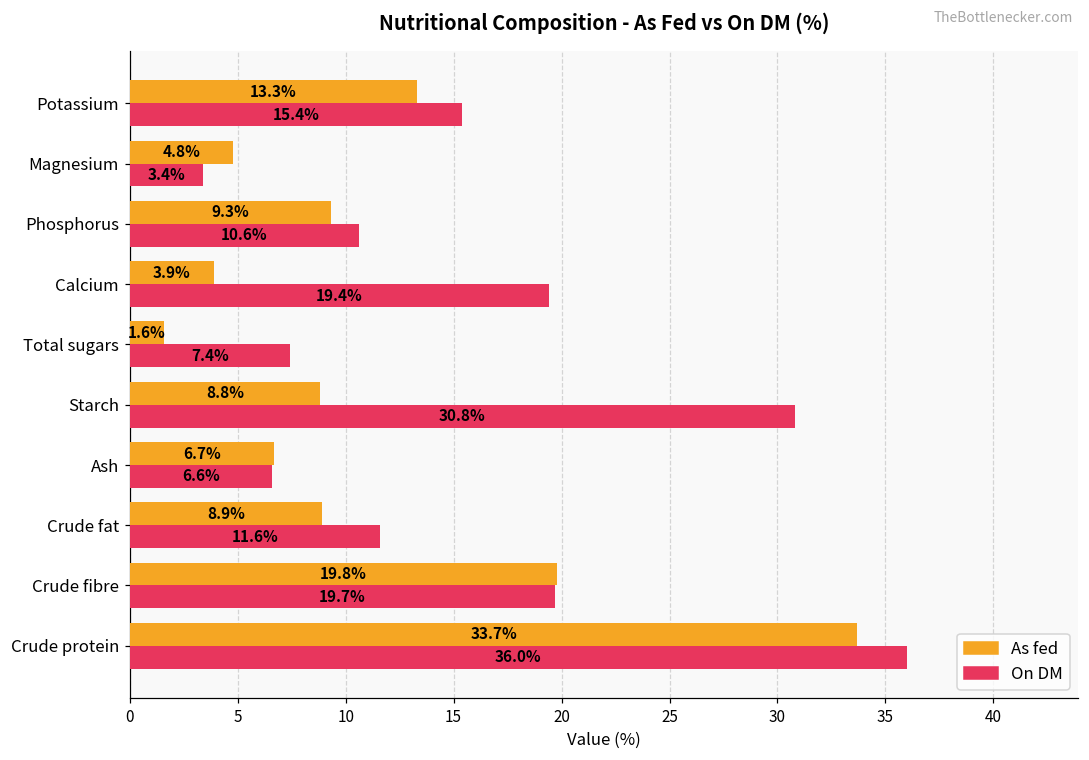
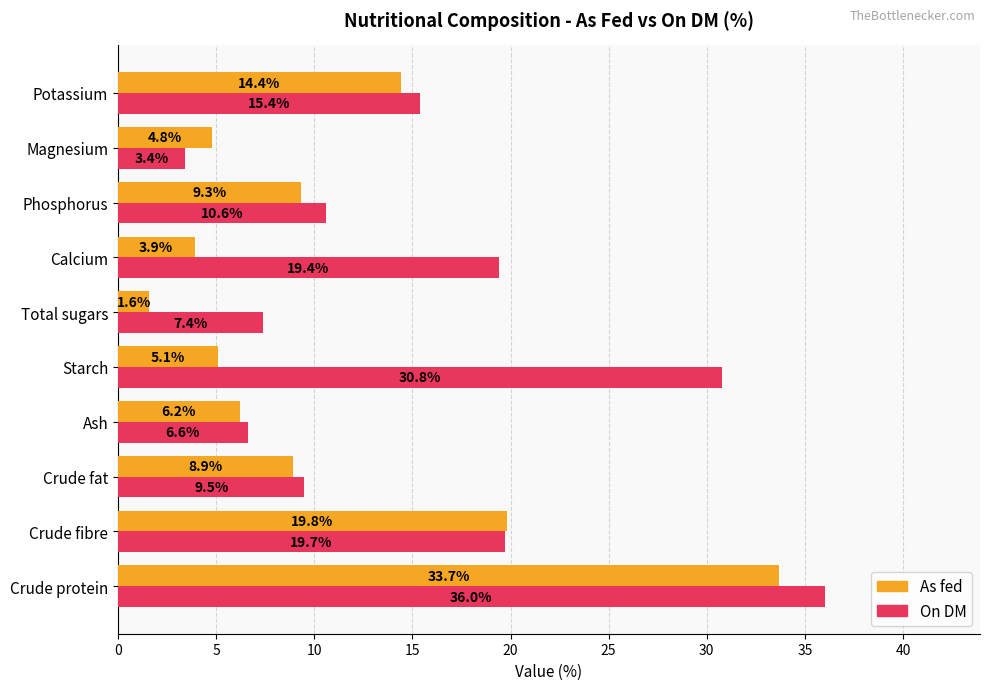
  {
    "As fed": {
-     "Potassium": "13.3%",
+     "Potassium": "14.4%",
      "Magnesium": "4.8%",
      "Phosphorus": "9.3%",
      "Calcium": "3.9%",
      "Total sugars": "1.6%",
-     "Starch": "8.8%",
-     "Ash": "6.7%",
+     "Starch": "5.1%",
+     "Ash": "6.2%",
      "Crude fat": "8.9%",
      "Crude fibre": "19.8%",
      "Crude protein": "33.7%"
    },
    "On DM": {
      "Potassium": "15.4%",
      "Magnesium": "3.4%",
      "Phosphorus": "10.6%",
      "Calcium": "19.4%",
      "Total sugars": "7.4%",
      "Starch": "30.8%",
      "Ash": "6.6%",
-     "Crude fat": "11.6%",
+     "Crude fat": "9.5%",
      "Crude fibre": "19.7%",
      "Crude protein": "36.0%"
    }
  }
